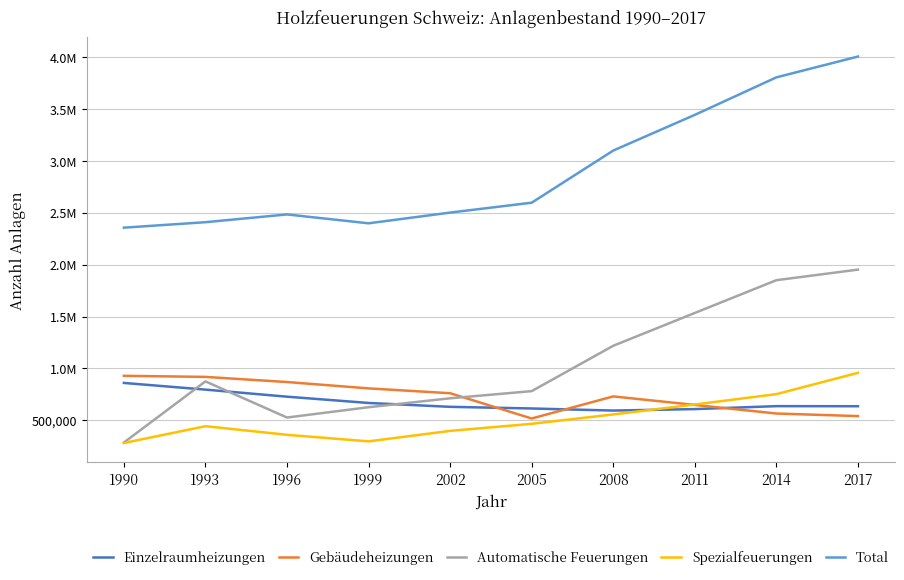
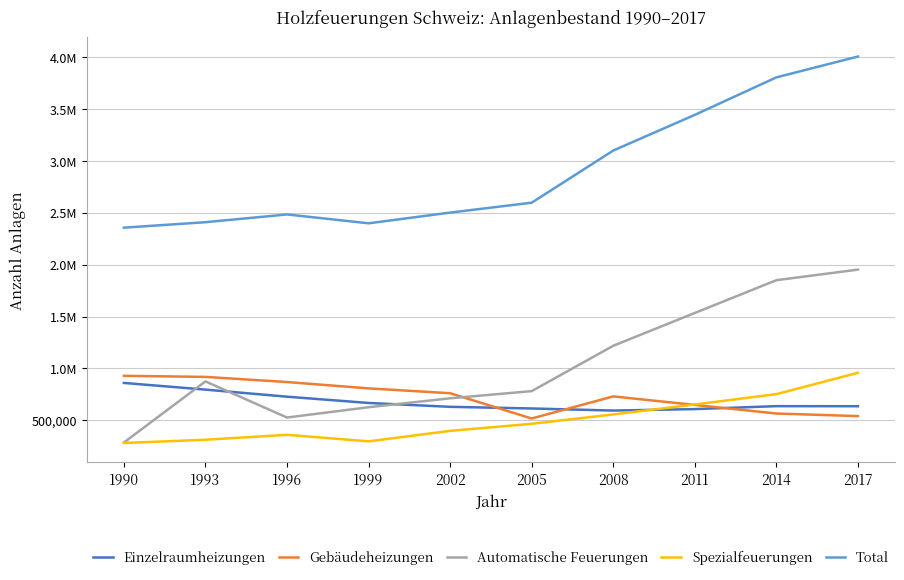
  {
    "Gebäudeheizungen": {
      "1990": "930,000",
      "1993": "920,000",
      "1996": "870,000",
      "1999": "810,000",
      "2002": "760,000",
      "2005": "520,000",
      "2008": "730,000",
      "2014": "570,000",
      "2017": "540,000"
    },
    "Automatische Feuerungen": {
      "1993": "880,000",
      "1996": "530,000",
      "1999": "630,000",
      "2002": "710,000",
      "2005": "780,000",
      "2008": "1,220,000",
      "2011": "1,530,000",
      "2014": "1,850,000",
      "2017": "1,950,000"
    },
    "Spezialfeuerungen": {
-     "1993": "440,000",
+     "1993": "310,000",
      "1996": "360,000",
      "1999": "300,000",
      "2002": "400,000",
      "2005": "470,000",
      "2008": "560,000",
      "2014": "750,000",
      "2017": "960,000"
    }
  }
